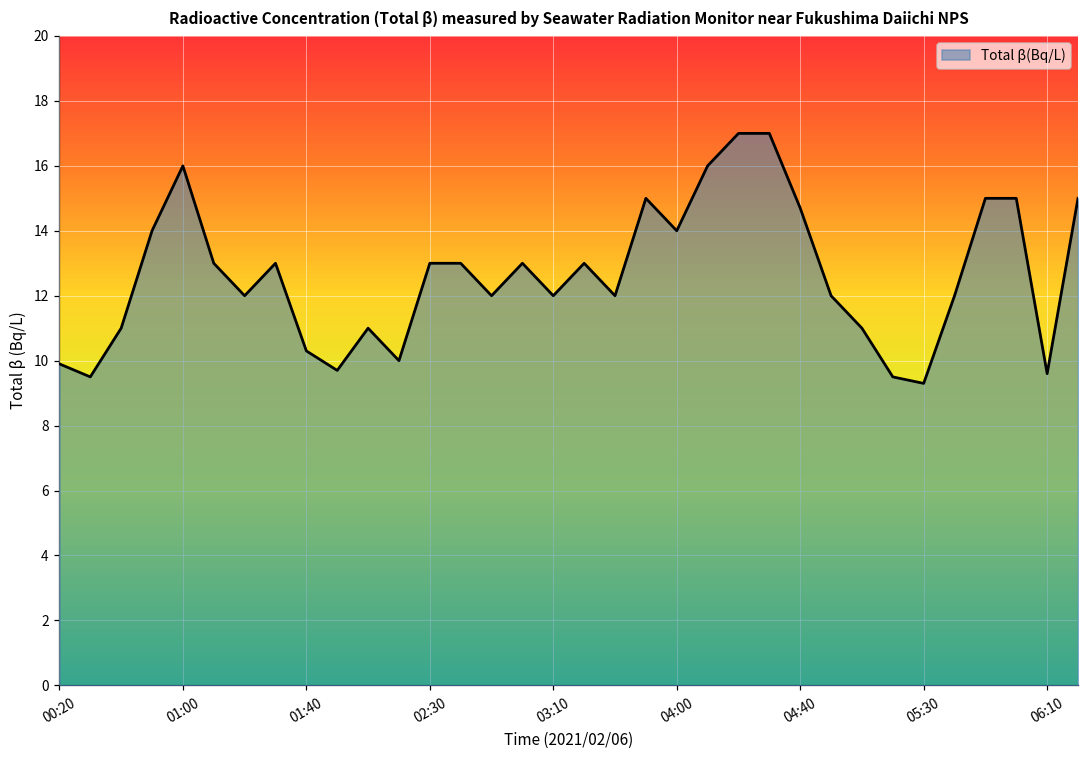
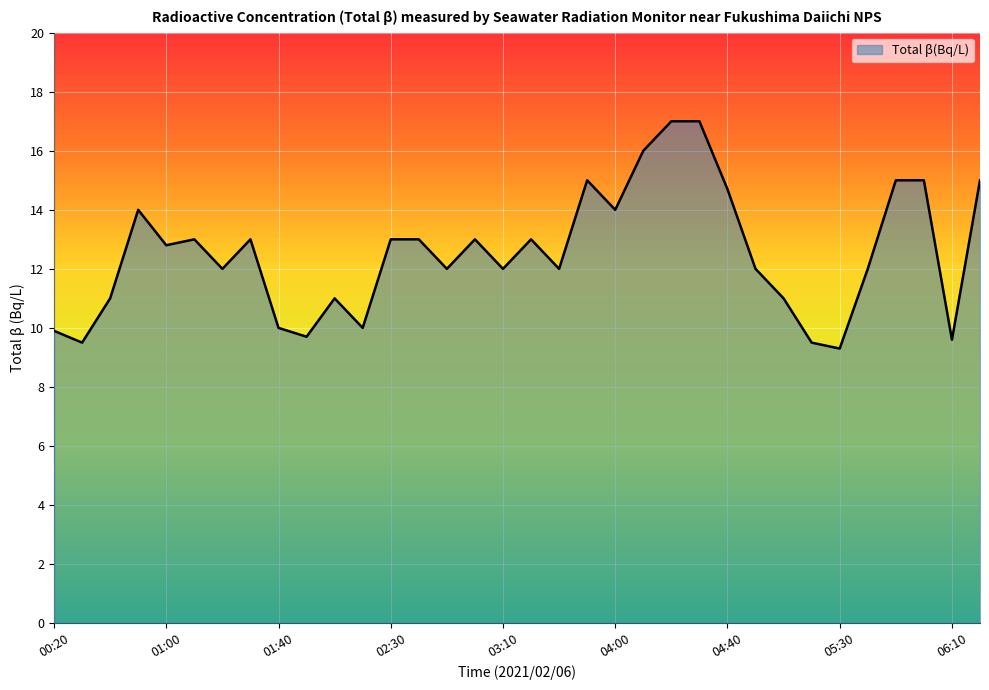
  {
    "00:20": 9.9,
-   "01:00": 16.0,
-   "01:40": 10.3,
+   "01:00": 12.8,
+   "01:40": 10.0,
    "02:30": 13.0,
    "03:10": 12.0,
    "04:00": 14.0,
    "04:40": 14.7,
    "05:30": 9.3,
    "06:10": 9.6
  }
